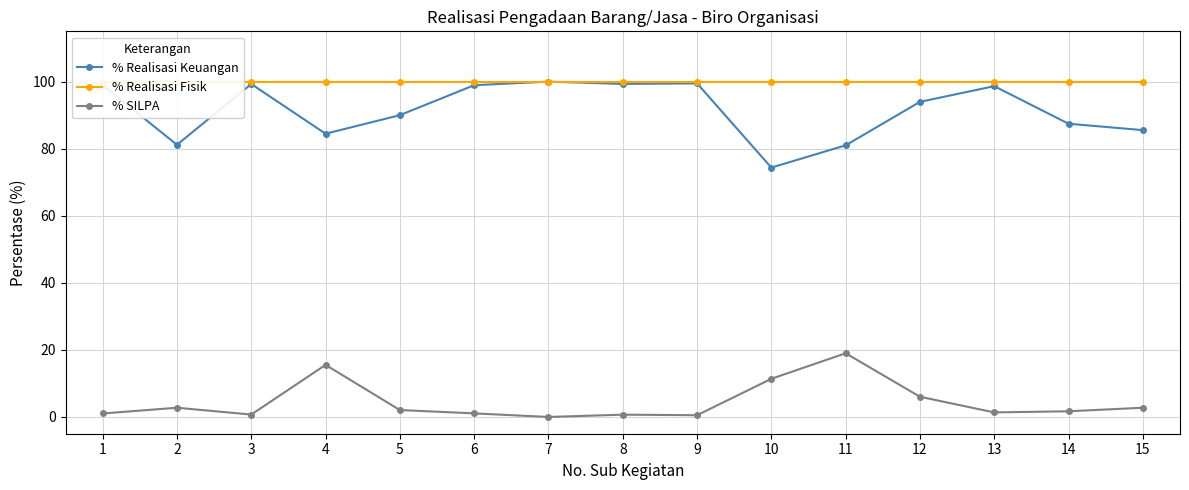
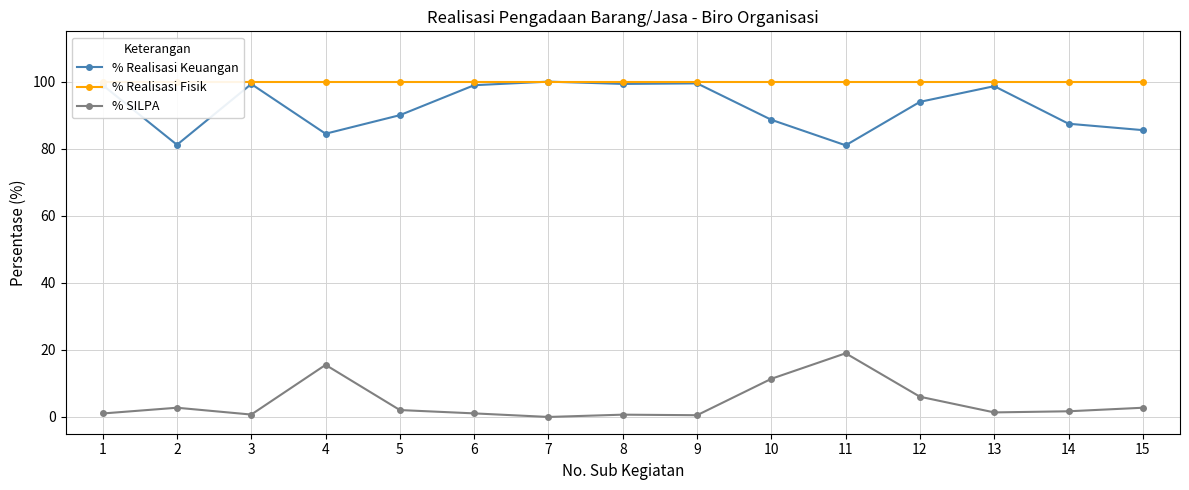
  {
    "% Realisasi Keuangan": {
      "2": 81,
      "4": 84,
      "5": 90,
      "6": 99,
-     "10": 74,
+     "10": 89,
      "11": 81,
      "12": 94,
      "13": 99,
      "14": 87,
      "15": 86
    },
    "% Realisasi Fisik": {
      "4": 100,
      "5": 100,
      "6": 100,
      "10": 100,
      "11": 100,
      "12": 100,
      "13": 100,
      "14": 100,
      "15": 100
    },
    "% SILPA": {
      "1": 1,
      "2": 3,
      "3": 1,
      "4": 16,
      "5": 2,
      "6": 1,
      "7": 0,
      "8": 1,
      "9": 1,
      "10": 11,
      "11": 19,
      "12": 6,
      "13": 1,
      "14": 2,
      "15": 3
    }
  }
